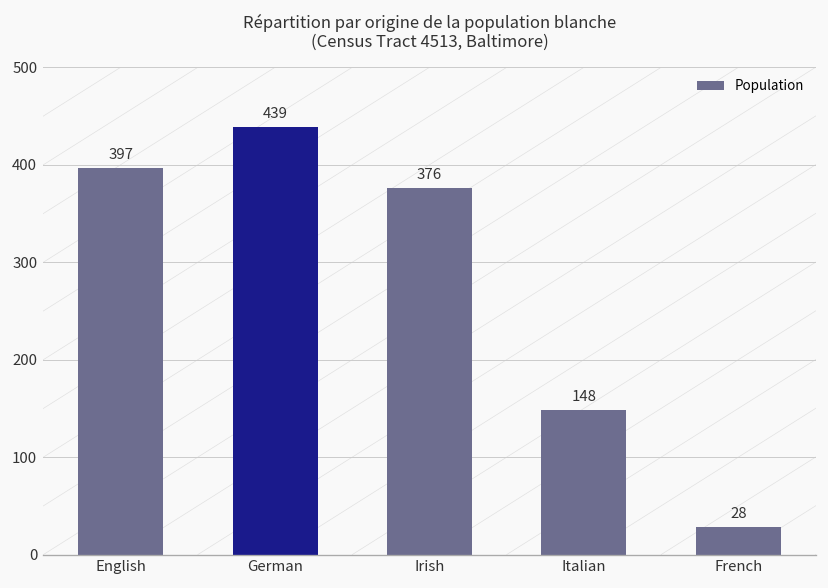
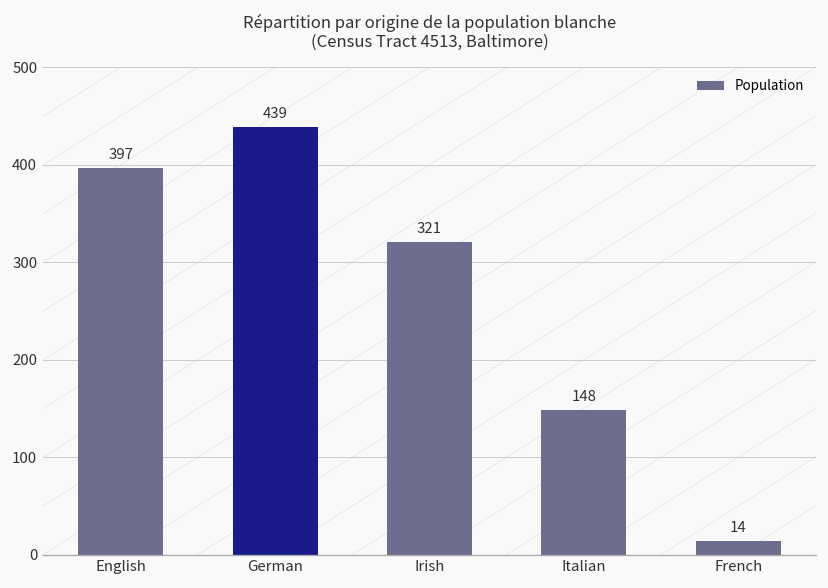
  {
    "English": 397,
    "German": 439,
-   "Irish": 376,
+   "Irish": 321,
    "Italian": 148,
-   "French": 28
+   "French": 14
  }
